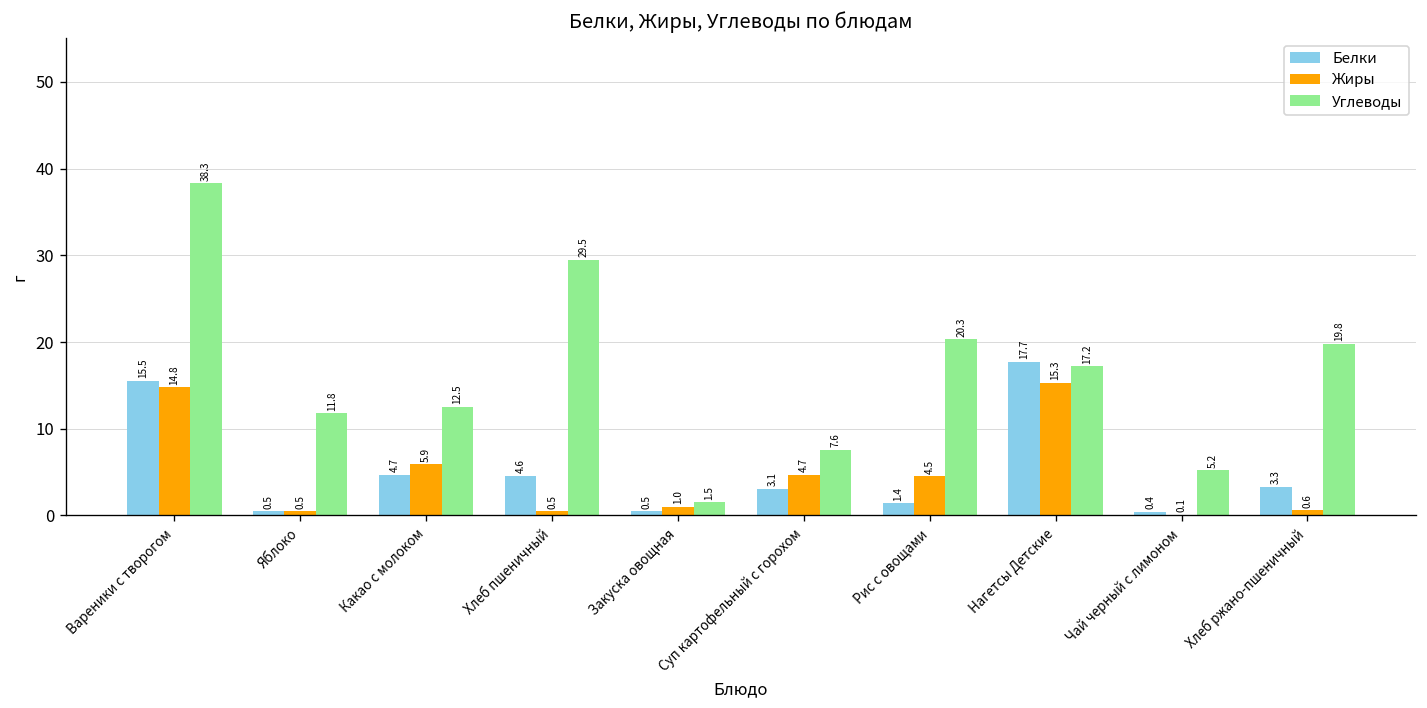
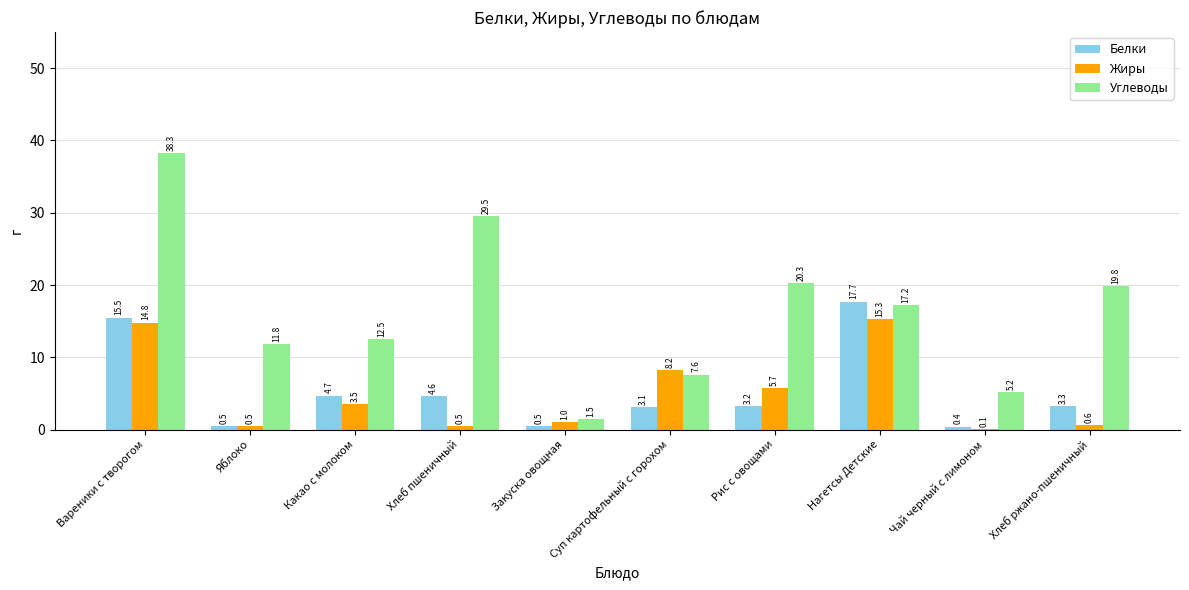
  {
    "Белки": {
      "Вареники с творогом": 15.5,
      "Яблоко": 0.5,
      "Какао с молоком": 4.7,
      "Хлеб пшеничный": 4.6,
      "Закуска овощная": 0.5,
      "Суп картофельный с горохом": 3.1,
-     "Рис с овощами": 1.4,
+     "Рис с овощами": 3.2,
      "Нагетсы Детские": 17.7,
      "Чай черный с лимоном": 0.4,
      "Хлеб ржано-пшеничный": 3.3
    },
    "Жиры": {
      "Вареники с творогом": 14.8,
      "Яблоко": 0.5,
-     "Какао с молоком": 5.9,
+     "Какао с молоком": 3.5,
      "Хлеб пшеничный": 0.5,
      "Закуска овощная": 1.0,
-     "Суп картофельный с горохом": 4.7,
-     "Рис с овощами": 4.5,
+     "Суп картофельный с горохом": 8.2,
+     "Рис с овощами": 5.7,
      "Нагетсы Детские": 15.3,
      "Чай черный с лимоном": 0.1,
      "Хлеб ржано-пшеничный": 0.6
    },
    "Углеводы": {
      "Вареники с творогом": 38.3,
      "Яблоко": 11.8,
      "Какао с молоком": 12.5,
      "Хлеб пшеничный": 29.5,
      "Закуска овощная": 1.5,
      "Суп картофельный с горохом": 7.6,
      "Рис с овощами": 20.3,
      "Нагетсы Детские": 17.2,
      "Чай черный с лимоном": 5.2,
      "Хлеб ржано-пшеничный": 19.8
    }
  }
